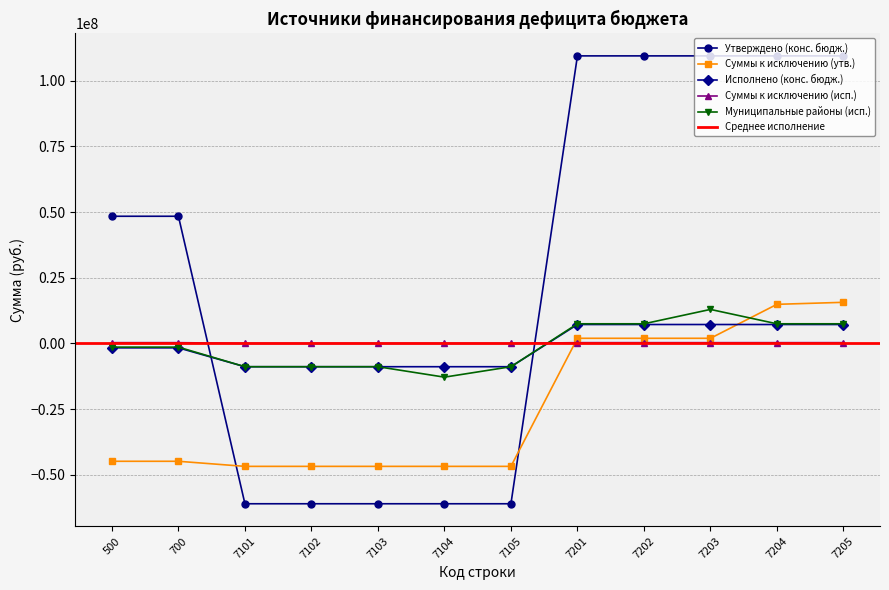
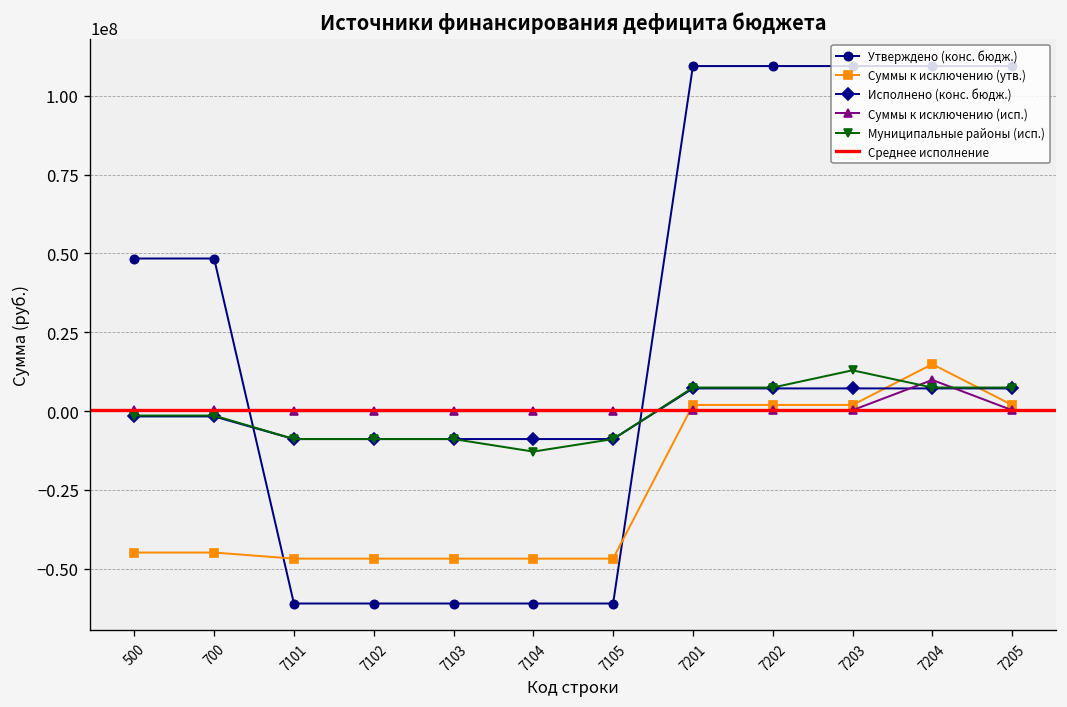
  {
    "Суммы к исключению (утв.)": {
      "500": -45000000,
      "700": -45000000,
      "7101": -47000000,
      "7102": -47000000,
      "7103": -47000000,
      "7104": -47000000,
      "7105": -47000000,
      "7201": 2000000,
      "7202": 2000000,
      "7203": 2000000,
      "7204": 15000000,
-     "7205": 16000000
+     "7205": 2000000
    },
    "Суммы к исключению (исп.)": {
      "500": 0,
      "700": 0,
      "7101": 0,
      "7102": 0,
      "7103": 0,
      "7104": 0,
      "7105": 0,
      "7201": 0,
      "7202": 0,
      "7203": 0,
-     "7204": 0,
+     "7204": 10000000,
      "7205": 0
    },
    "Муниципальные районы (исп.)": {
      "7104": -13000000,
      "7203": 13000000
    }
  }
